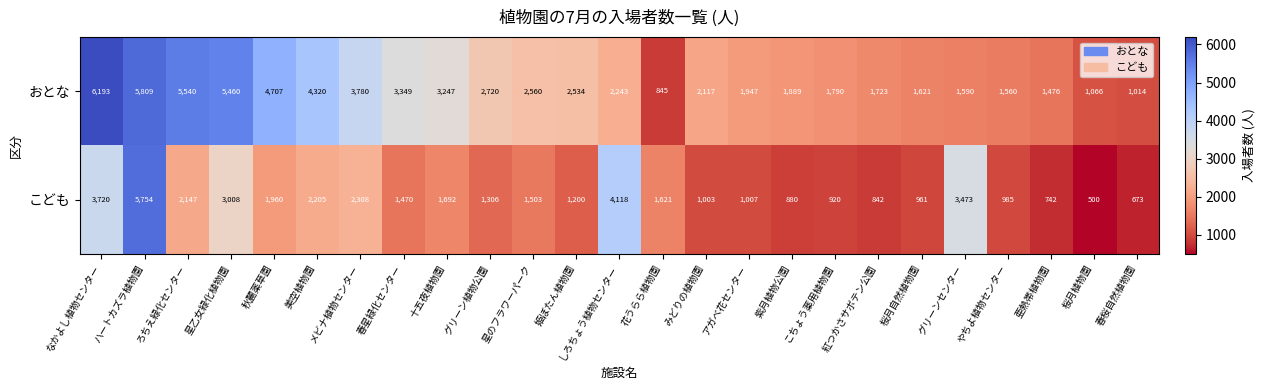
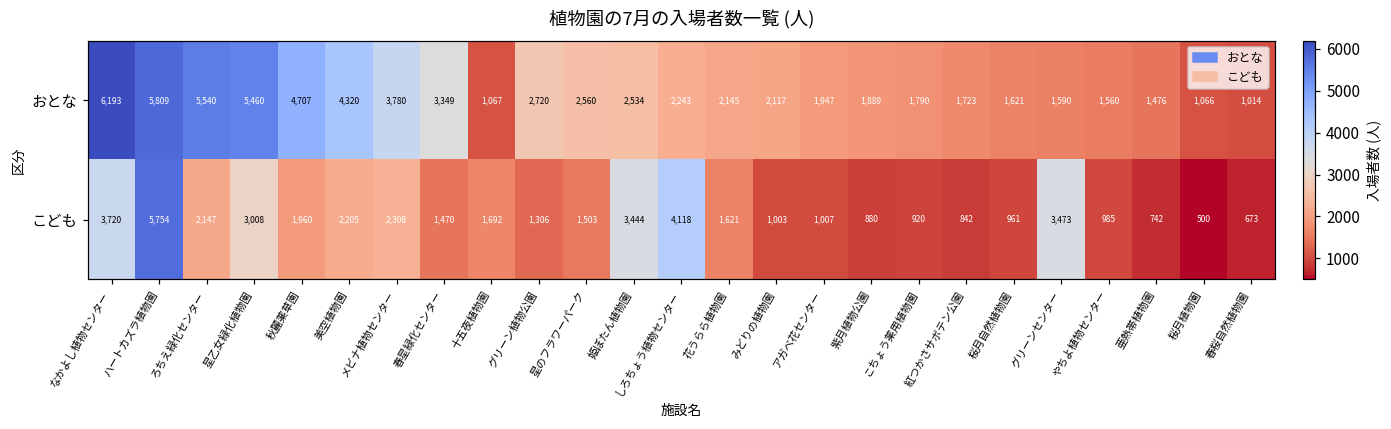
  {
    "おとな": {
      "なかよし植物センター": "6,193",
      "ハートカズラ植物園": "5,809",
      "ろちえ緑化センター": "5,540",
      "星乙女緑化植物園": "5,460",
      "秋麗薬草園": "4,707",
      "美空植物園": "4,320",
      "メビナ植物センター": "3,780",
      "春星緑化センター": "3,349",
-     "十五夜植物園": "3,247",
+     "十五夜植物園": "1,067",
      "グリーン植物公園": "2,720",
      "星のフラワーパーク": "2,560",
      "姫ぼたん植物園": "2,534",
      "しろちょう植物センター": "2,243",
-     "花うらら植物園": "845",
+     "花うらら植物園": "2,145",
      "みどりの植物園": "2,117",
      "アガベ花センター": "1,947",
      "紫月植物公園": "1,889",
      "こちょう薬用植物園": "1,790",
      "紅つかさサボテン公園": "1,723",
      "桜月自然植物園": "1,621",
      "グリーンセンター": "1,590",
      "やちよ植物センター": "1,560",
      "亜熱帯植物園": "1,476",
      "桜月植物園": "1,066",
      "春桜自然植物園": "1,014"
    },
    "こども": {
      "なかよし植物センター": "3,720",
      "ハートカズラ植物園": "5,754",
      "ろちえ緑化センター": "2,147",
      "星乙女緑化植物園": "3,008",
      "秋麗薬草園": "1,960",
      "美空植物園": "2,205",
      "メビナ植物センター": "2,308",
      "春星緑化センター": "1,470",
      "十五夜植物園": "1,692",
      "グリーン植物公園": "1,306",
      "星のフラワーパーク": "1,503",
-     "姫ぼたん植物園": "1,200",
+     "姫ぼたん植物園": "3,444",
      "しろちょう植物センター": "4,118",
      "花うらら植物園": "1,621",
      "みどりの植物園": "1,003",
      "アガベ花センター": "1,007",
      "紫月植物公園": "880",
      "こちょう薬用植物園": "920",
      "紅つかさサボテン公園": "842",
      "桜月自然植物園": "961",
      "グリーンセンター": "3,473",
      "やちよ植物センター": "985",
      "亜熱帯植物園": "742",
      "桜月植物園": "500",
      "春桜自然植物園": "673"
    }
  }
